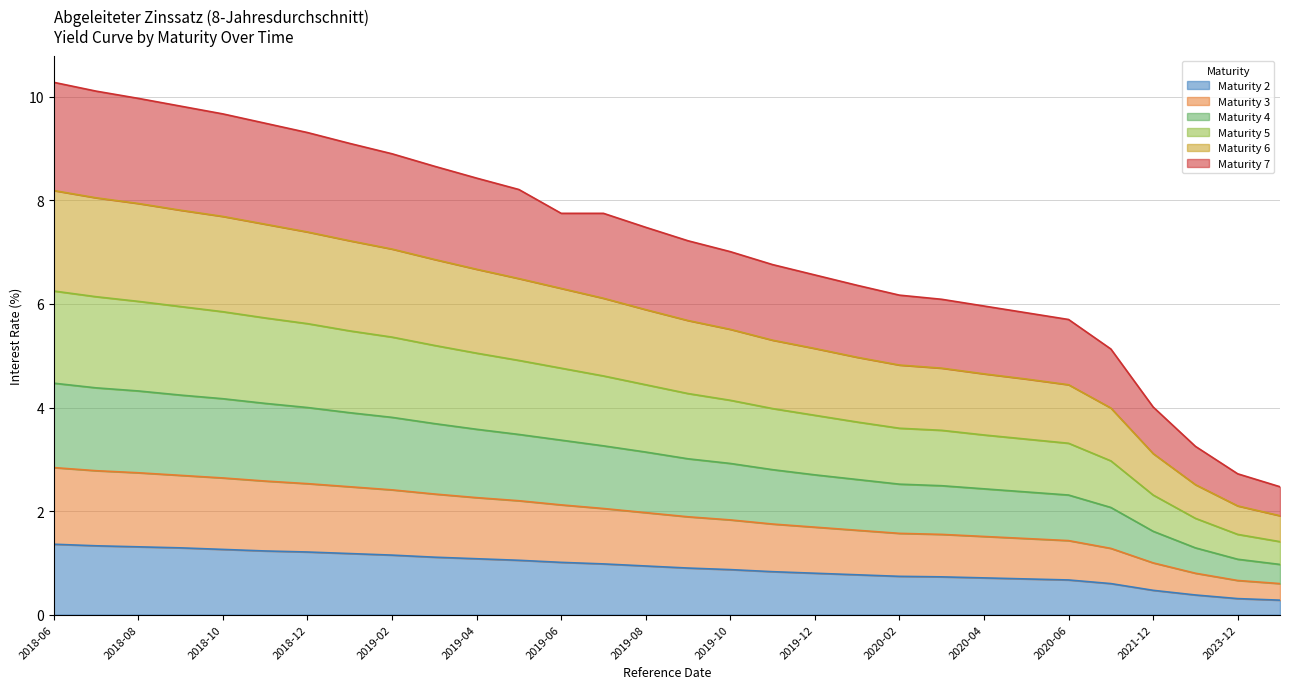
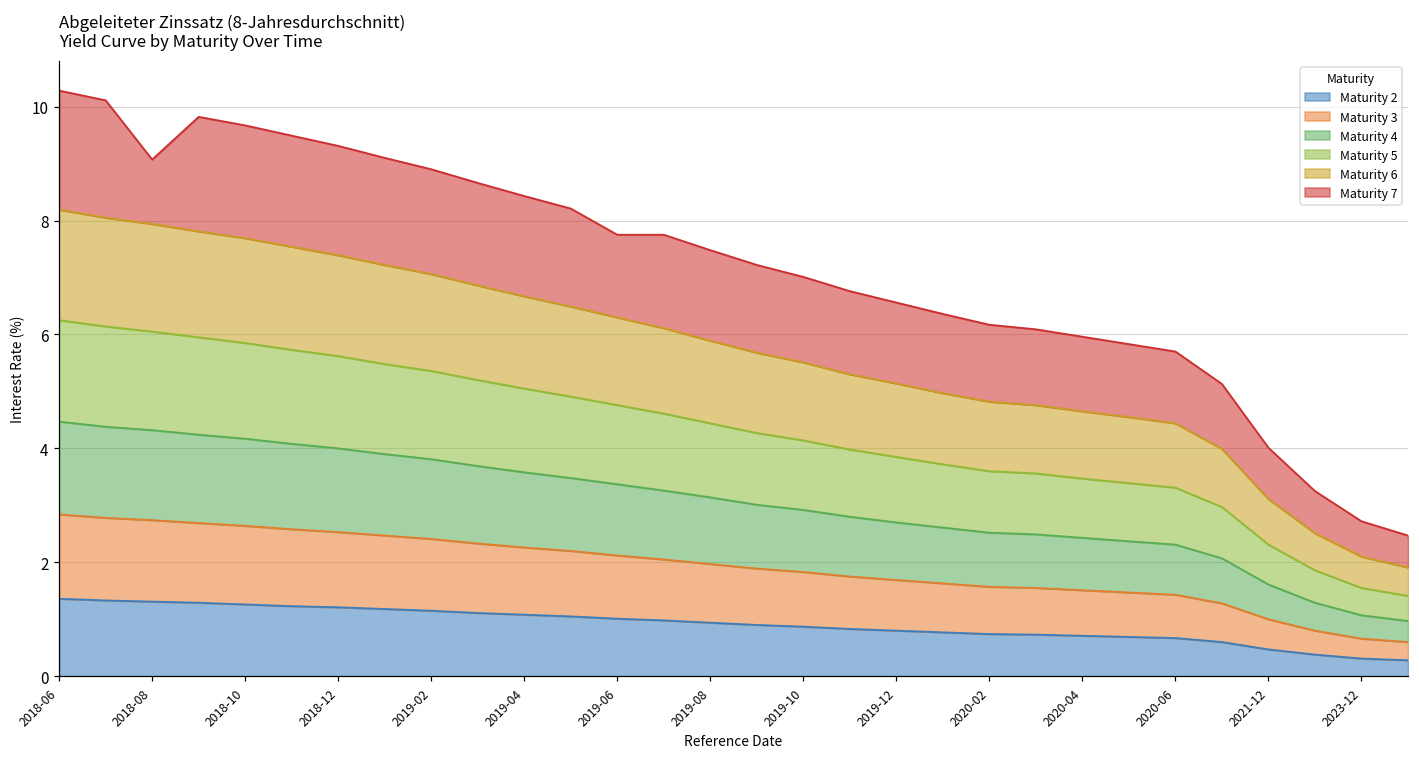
  {
    "Maturity 2": {
      "2018-06": 1.4,
      "2018-08": 1.3,
      "2018-10": 1.3,
      "2018-12": 1.2,
      "2019-02": 1.2,
      "2019-04": 1.1,
      "2019-06": 1.0,
      "2019-08": 0.9,
      "2019-10": 0.9,
      "2019-12": 0.8,
      "2020-02": 0.7,
      "2020-04": 0.7,
      "2020-06": 0.7,
      "2021-12": 0.5,
      "2023-12": 0.3
    },
    "Maturity 7": {
      "2018-06": 2.1,
-     "2018-08": 2.0,
+     "2018-08": 1.1,
      "2018-10": 2.0,
      "2018-12": 1.9,
      "2019-02": 1.8,
      "2019-04": 1.8,
      "2019-06": 1.5,
      "2019-08": 1.6,
      "2019-10": 1.5,
      "2019-12": 1.4,
      "2020-02": 1.4,
      "2020-04": 1.3,
      "2020-06": 1.3,
      "2021-12": 0.9,
      "2023-12": 0.6
    }
  }
